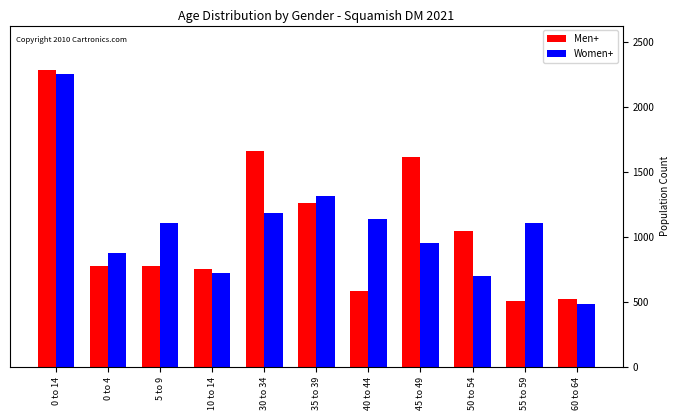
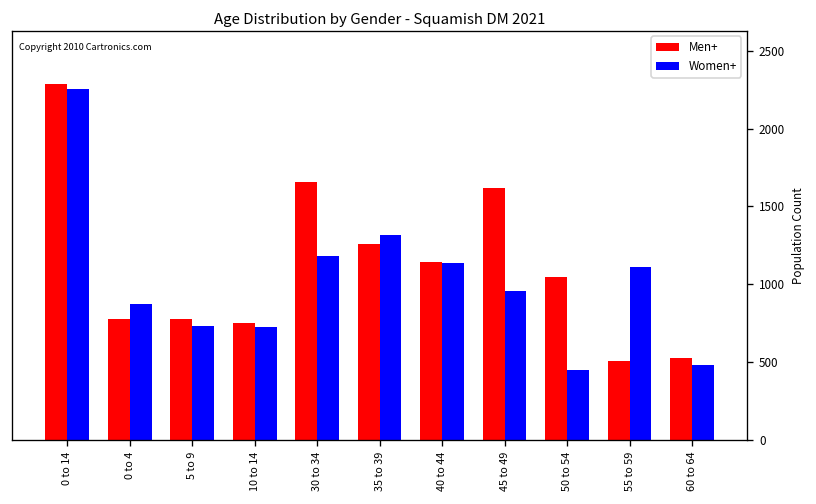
  {
    "Men+": {
      "0 to 14": 2290,
      "0 to 4": 780,
      "5 to 9": 780,
      "10 to 14": 750,
      "30 to 34": 1660,
      "35 to 39": 1260,
-     "40 to 44": 590,
+     "40 to 44": 1150,
      "45 to 49": 1620,
      "50 to 54": 1050,
      "55 to 59": 510,
      "60 to 64": 530
    },
    "Women+": {
      "0 to 14": 2250,
      "0 to 4": 880,
-     "5 to 9": 1110,
+     "5 to 9": 740,
      "10 to 14": 730,
      "30 to 34": 1190,
      "35 to 39": 1320,
      "40 to 44": 1140,
      "45 to 49": 960,
-     "50 to 54": 700,
+     "50 to 54": 450,
      "55 to 59": 1110,
      "60 to 64": 490
    }
  }
